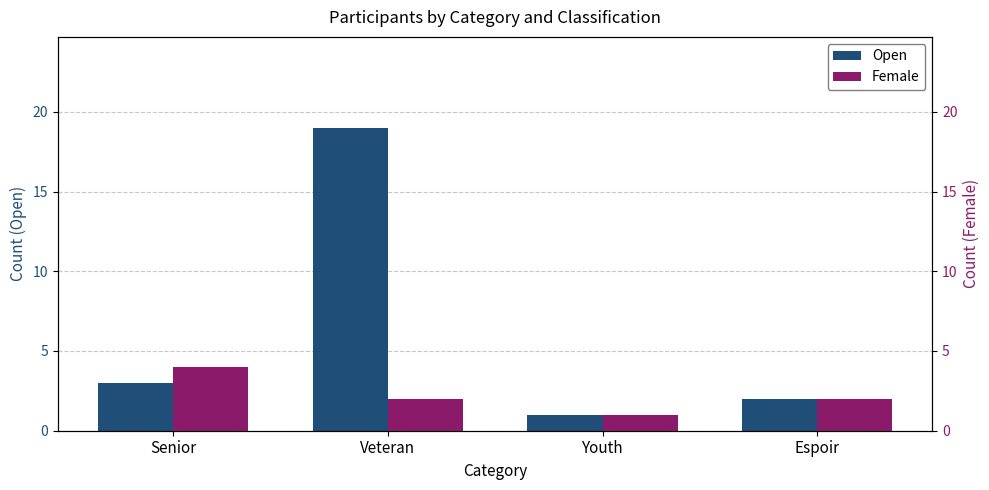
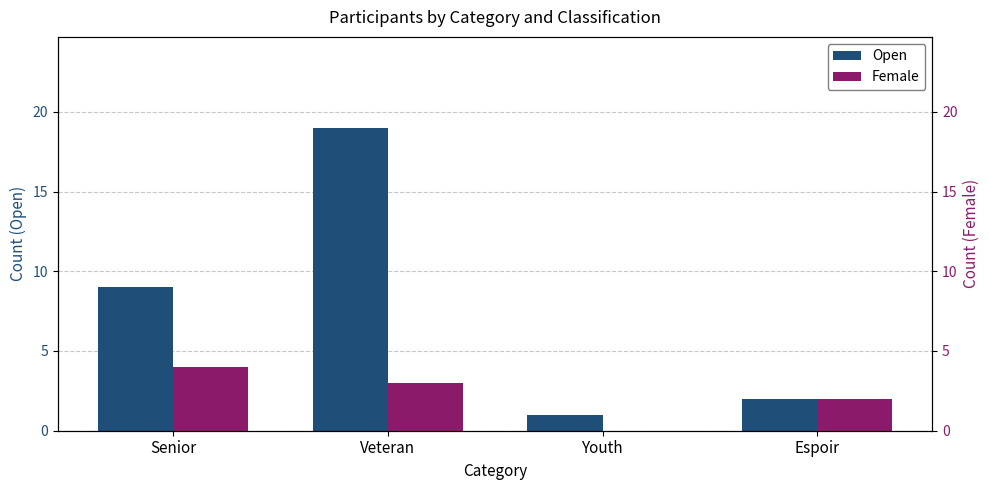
  {
    "Open": {
-     "Senior": 3,
+     "Senior": 9,
      "Veteran": 19,
      "Youth": 1,
      "Espoir": 2
    },
    "Female": {
      "Senior": 4,
-     "Veteran": 2,
-     "Youth": 1,
+     "Veteran": 3,
+     "Youth": 0,
      "Espoir": 2
    }
  }
